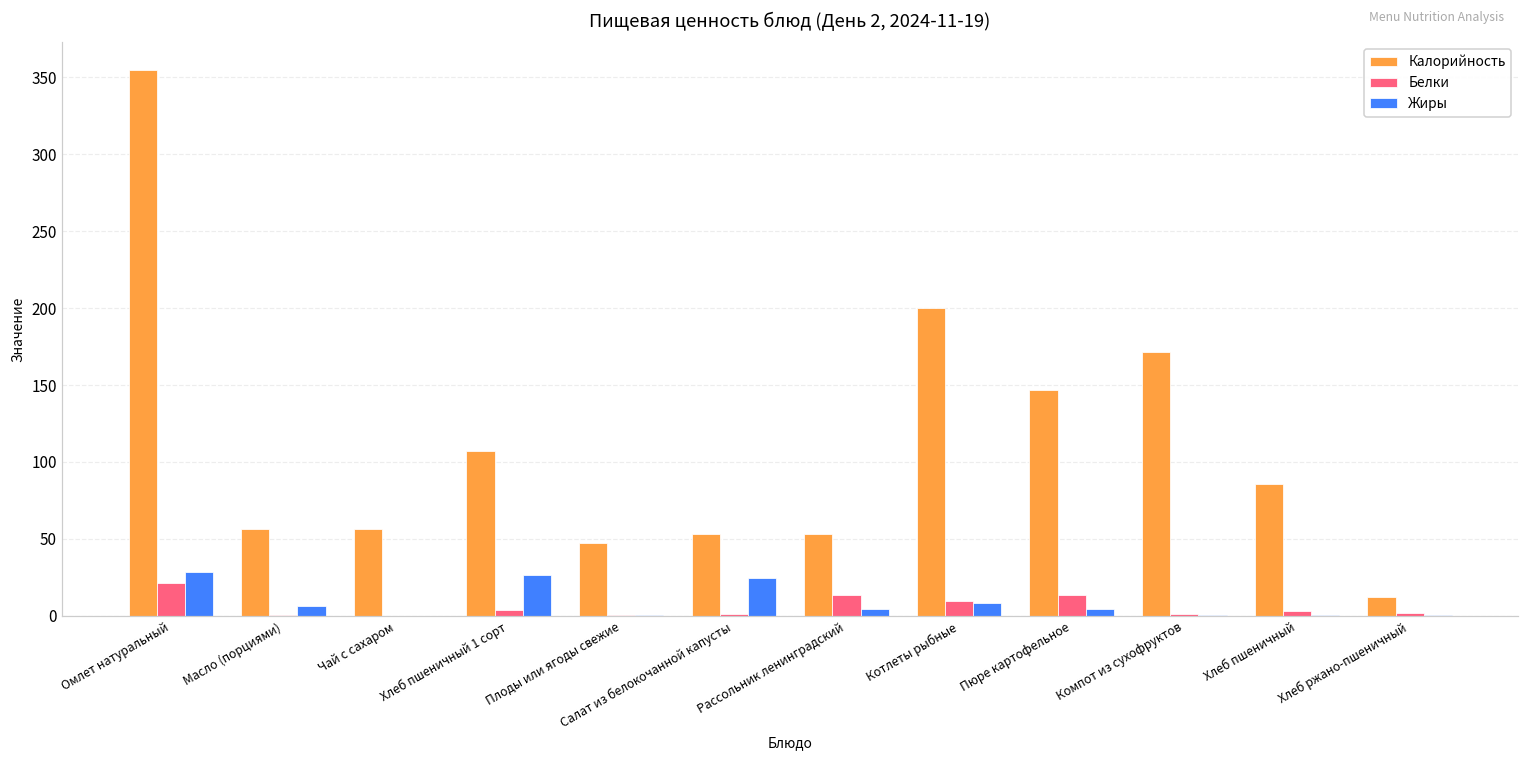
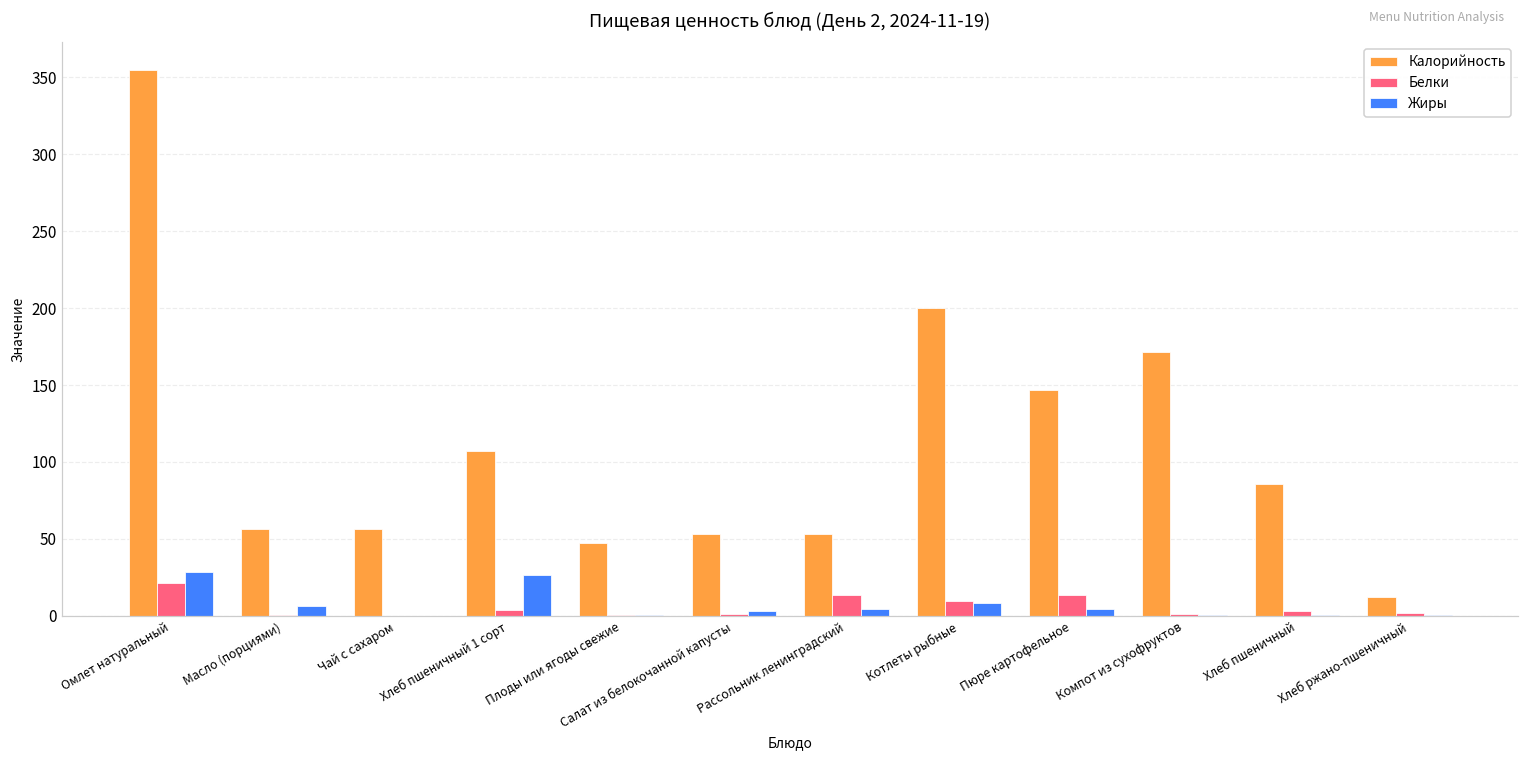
  {
    "Калорийность": {
      "Омлет натуральный": 355,
      "Масло (порциями)": 57,
      "Чай с сахаром": 56,
      "Хлеб пшеничный 1 сорт": 107,
      "Плоды или ягоды свежие": 47,
      "Салат из белокочанной капусты": 53,
      "Рассольник ленинградский": 53,
      "Котлеты рыбные": 200,
      "Пюре картофельное": 147,
      "Компот из сухофруктов": 171,
      "Хлеб пшеничный": 85,
      "Хлеб ржано-пшеничный": 12
    },
    "Белки": {
      "Омлет натуральный": 21,
      "Хлеб пшеничный 1 сорт": 4,
      "Рассольник ленинградский": 13,
      "Котлеты рыбные": 10,
      "Пюре картофельное": 14,
      "Хлеб пшеничный": 3
    },
    "Жиры": {
      "Омлет натуральный": 28,
      "Масло (порциями)": 6,
      "Чай с сахаром": 0,
      "Хлеб пшеничный 1 сорт": 26,
-     "Салат из белокочанной капусты": 25,
+     "Салат из белокочанной капусты": 3,
      "Рассольник ленинградский": 4,
      "Котлеты рыбные": 8,
      "Пюре картофельное": 5
    }
  }
